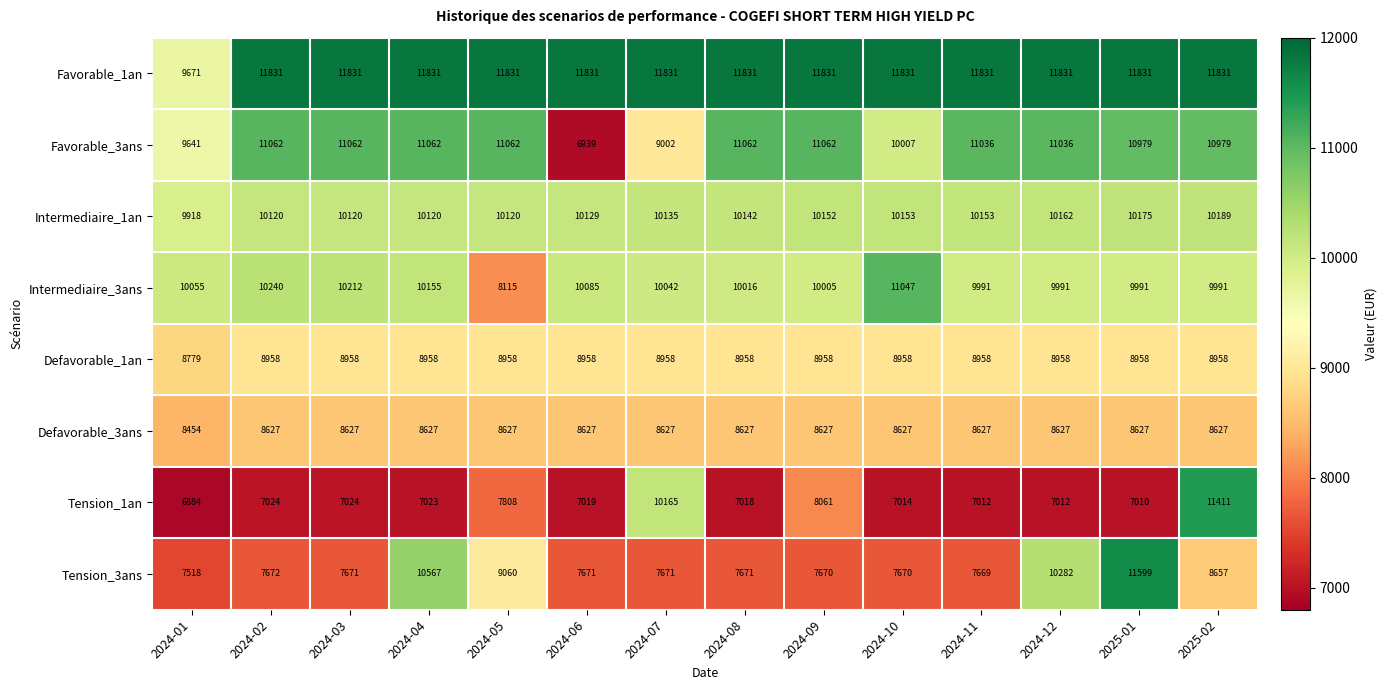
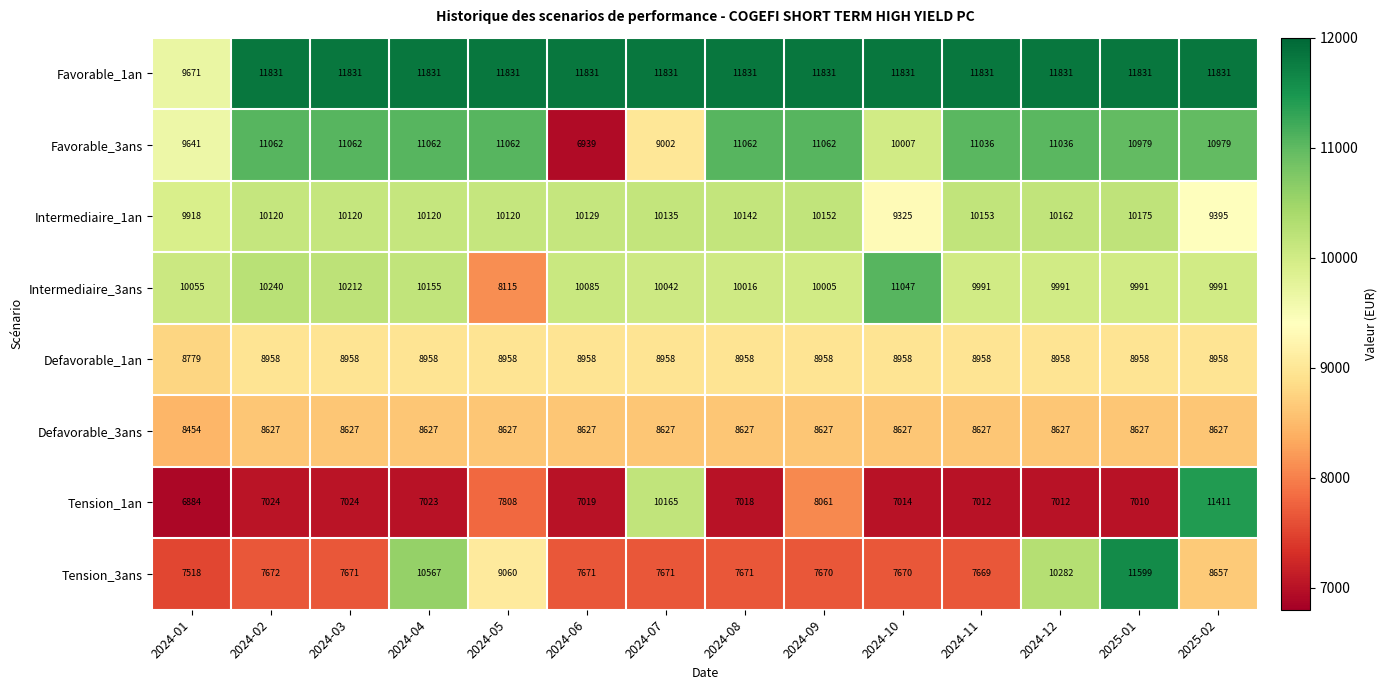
  {
    "Favorable_1an": {
      "2024-01": 9671,
      "2024-02": 11831,
      "2024-03": 11831,
      "2024-04": 11831,
      "2024-05": 11831,
      "2024-06": 11831,
      "2024-07": 11831,
      "2024-08": 11831,
      "2024-09": 11831,
      "2024-10": 11831,
      "2024-11": 11831,
      "2024-12": 11831,
      "2025-01": 11831,
      "2025-02": 11831
    },
    "Favorable_3ans": {
      "2024-01": 9641,
      "2024-02": 11062,
      "2024-03": 11062,
      "2024-04": 11062,
      "2024-05": 11062,
      "2024-06": 6939,
      "2024-07": 9002,
      "2024-08": 11062,
      "2024-09": 11062,
      "2024-10": 10007,
      "2024-11": 11036,
      "2024-12": 11036,
      "2025-01": 10979,
      "2025-02": 10979
    },
    "Intermediaire_1an": {
      "2024-01": 9918,
      "2024-02": 10120,
      "2024-03": 10120,
      "2024-04": 10120,
      "2024-05": 10120,
      "2024-06": 10129,
      "2024-07": 10135,
      "2024-08": 10142,
      "2024-09": 10152,
-     "2024-10": 10153,
+     "2024-10": 9325,
      "2024-11": 10153,
      "2024-12": 10162,
      "2025-01": 10175,
-     "2025-02": 10189
+     "2025-02": 9395
    },
    "Intermediaire_3ans": {
      "2024-01": 10055,
      "2024-02": 10240,
      "2024-03": 10212,
      "2024-04": 10155,
      "2024-05": 8115,
      "2024-06": 10085,
      "2024-07": 10042,
      "2024-08": 10016,
      "2024-09": 10005,
      "2024-10": 11047,
      "2024-11": 9991,
      "2024-12": 9991,
      "2025-01": 9991,
      "2025-02": 9991
    },
    "Defavorable_1an": {
      "2024-01": 8779,
      "2024-02": 8958,
      "2024-03": 8958,
      "2024-04": 8958,
      "2024-05": 8958,
      "2024-06": 8958,
      "2024-07": 8958,
      "2024-08": 8958,
      "2024-09": 8958,
      "2024-10": 8958,
      "2024-11": 8958,
      "2024-12": 8958,
      "2025-01": 8958,
      "2025-02": 8958
    },
    "Defavorable_3ans": {
      "2024-01": 8454,
      "2024-02": 8627,
      "2024-03": 8627,
      "2024-04": 8627,
      "2024-05": 8627,
      "2024-06": 8627,
      "2024-07": 8627,
      "2024-08": 8627,
      "2024-09": 8627,
      "2024-10": 8627,
      "2024-11": 8627,
      "2024-12": 8627,
      "2025-01": 8627,
      "2025-02": 8627
    },
    "Tension_1an": {
      "2024-01": 6884,
      "2024-02": 7024,
      "2024-03": 7024,
      "2024-04": 7023,
      "2024-05": 7808,
      "2024-06": 7019,
      "2024-07": 10165,
      "2024-08": 7018,
      "2024-09": 8061,
      "2024-10": 7014,
      "2024-11": 7012,
      "2024-12": 7012,
      "2025-01": 7010,
      "2025-02": 11411
    },
    "Tension_3ans": {
      "2024-01": 7518,
      "2024-02": 7672,
      "2024-03": 7671,
      "2024-04": 10567,
      "2024-05": 9060,
      "2024-06": 7671,
      "2024-07": 7671,
      "2024-08": 7671,
      "2024-09": 7670,
      "2024-10": 7670,
      "2024-11": 7669,
      "2024-12": 10282,
      "2025-01": 11599,
      "2025-02": 8657
    }
  }
